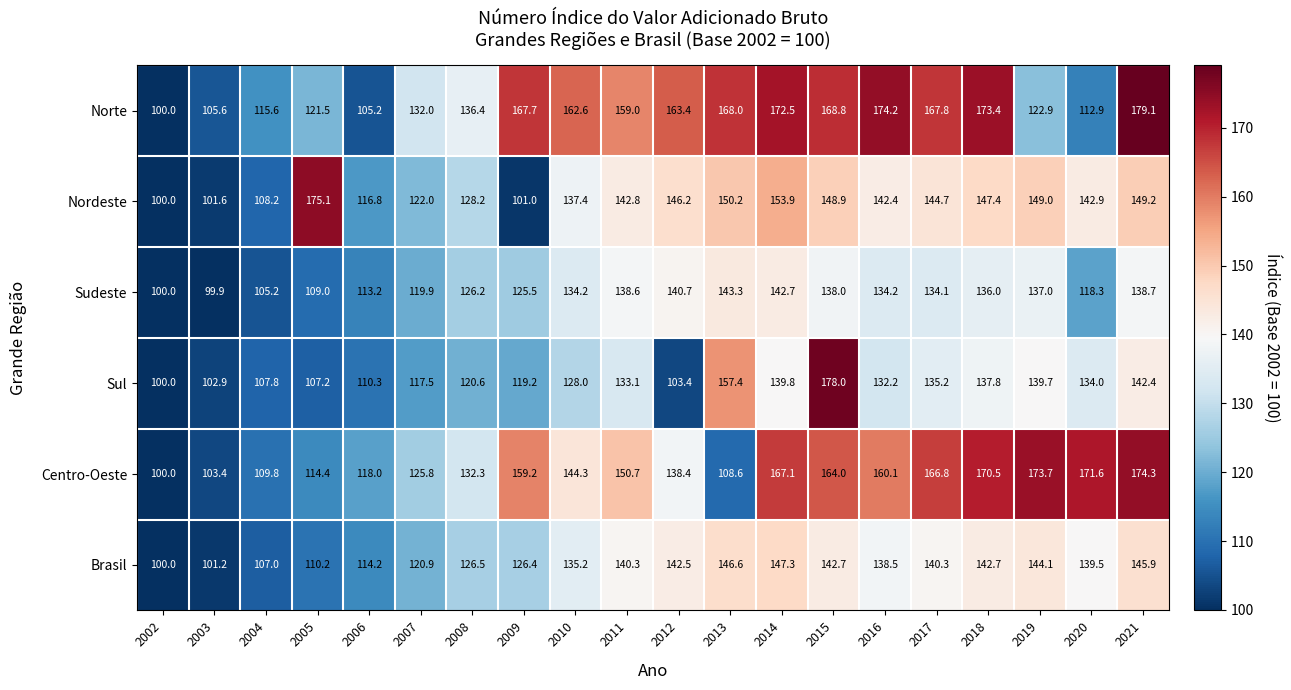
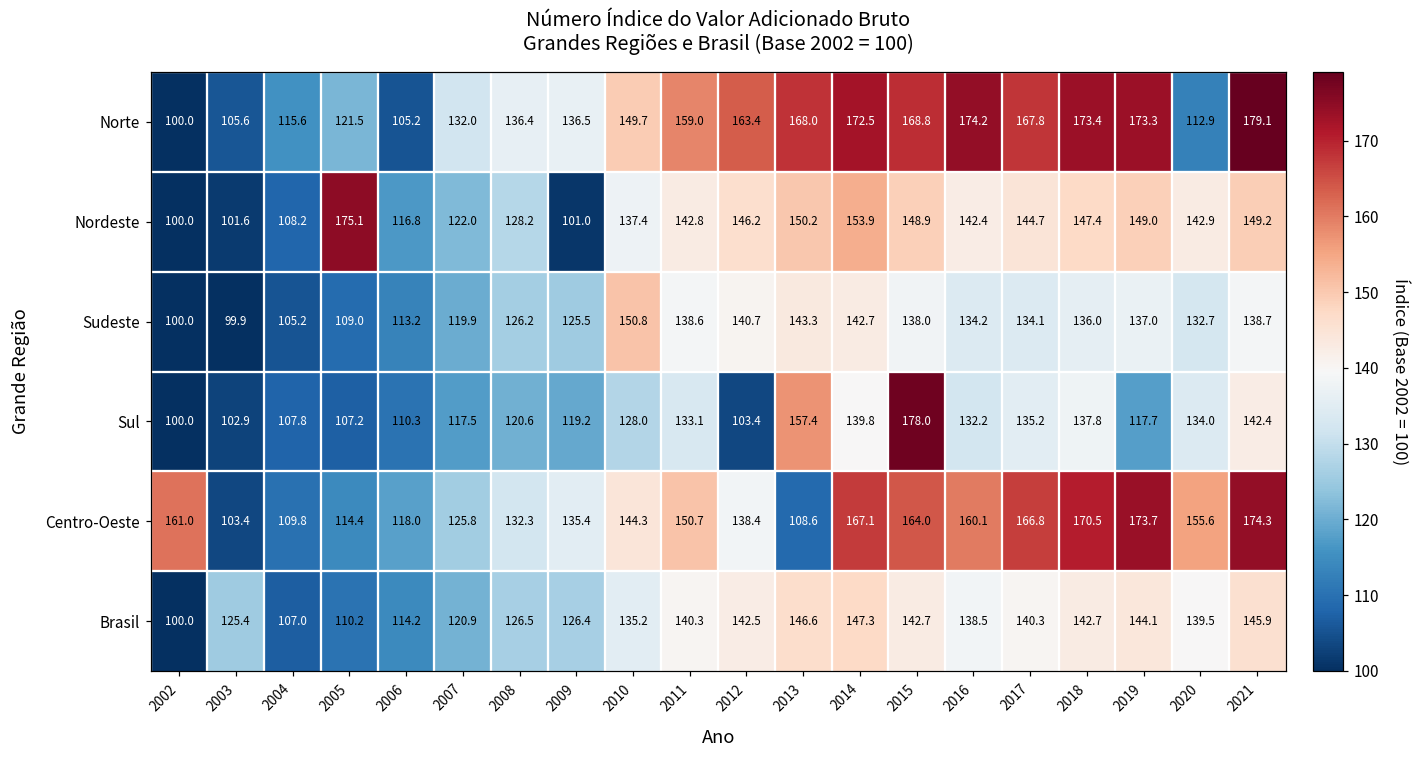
  {
    "Norte": {
      "2002": 100.0,
      "2003": 105.6,
      "2004": 115.6,
      "2005": 121.5,
      "2006": 105.2,
      "2007": 132.0,
      "2008": 136.4,
-     "2009": 167.7,
-     "2010": 162.6,
+     "2009": 136.5,
+     "2010": 149.7,
      "2011": 159.0,
      "2012": 163.4,
      "2013": 168.0,
      "2014": 172.5,
      "2015": 168.8,
      "2016": 174.2,
      "2017": 167.8,
      "2018": 173.4,
-     "2019": 122.9,
+     "2019": 173.3,
      "2020": 112.9,
      "2021": 179.1
    },
    "Nordeste": {
      "2002": 100.0,
      "2003": 101.6,
      "2004": 108.2,
      "2005": 175.1,
      "2006": 116.8,
      "2007": 122.0,
      "2008": 128.2,
      "2009": 101.0,
      "2010": 137.4,
      "2011": 142.8,
      "2012": 146.2,
      "2013": 150.2,
      "2014": 153.9,
      "2015": 148.9,
      "2016": 142.4,
      "2017": 144.7,
      "2018": 147.4,
      "2019": 149.0,
      "2020": 142.9,
      "2021": 149.2
    },
    "Sudeste": {
      "2002": 100.0,
      "2003": 99.9,
      "2004": 105.2,
      "2005": 109.0,
      "2006": 113.2,
      "2007": 119.9,
      "2008": 126.2,
      "2009": 125.5,
-     "2010": 134.2,
+     "2010": 150.8,
      "2011": 138.6,
      "2012": 140.7,
      "2013": 143.3,
      "2014": 142.7,
      "2015": 138.0,
      "2016": 134.2,
      "2017": 134.1,
      "2018": 136.0,
      "2019": 137.0,
-     "2020": 118.3,
+     "2020": 132.7,
      "2021": 138.7
    },
    "Sul": {
      "2002": 100.0,
      "2003": 102.9,
      "2004": 107.8,
      "2005": 107.2,
      "2006": 110.3,
      "2007": 117.5,
      "2008": 120.6,
      "2009": 119.2,
      "2010": 128.0,
      "2011": 133.1,
      "2012": 103.4,
      "2013": 157.4,
      "2014": 139.8,
      "2015": 178.0,
      "2016": 132.2,
      "2017": 135.2,
      "2018": 137.8,
-     "2019": 139.7,
+     "2019": 117.7,
      "2020": 134.0,
      "2021": 142.4
    },
    "Centro-Oeste": {
-     "2002": 100.0,
+     "2002": 161.0,
      "2003": 103.4,
      "2004": 109.8,
      "2005": 114.4,
      "2006": 118.0,
      "2007": 125.8,
      "2008": 132.3,
-     "2009": 159.2,
+     "2009": 135.4,
      "2010": 144.3,
      "2011": 150.7,
      "2012": 138.4,
      "2013": 108.6,
      "2014": 167.1,
      "2015": 164.0,
      "2016": 160.1,
      "2017": 166.8,
      "2018": 170.5,
      "2019": 173.7,
-     "2020": 171.6,
+     "2020": 155.6,
      "2021": 174.3
    },
    "Brasil": {
      "2002": 100.0,
-     "2003": 101.2,
+     "2003": 125.4,
      "2004": 107.0,
      "2005": 110.2,
      "2006": 114.2,
      "2007": 120.9,
      "2008": 126.5,
      "2009": 126.4,
      "2010": 135.2,
      "2011": 140.3,
      "2012": 142.5,
      "2013": 146.6,
      "2014": 147.3,
      "2015": 142.7,
      "2016": 138.5,
      "2017": 140.3,
      "2018": 142.7,
      "2019": 144.1,
      "2020": 139.5,
      "2021": 145.9
    }
  }
